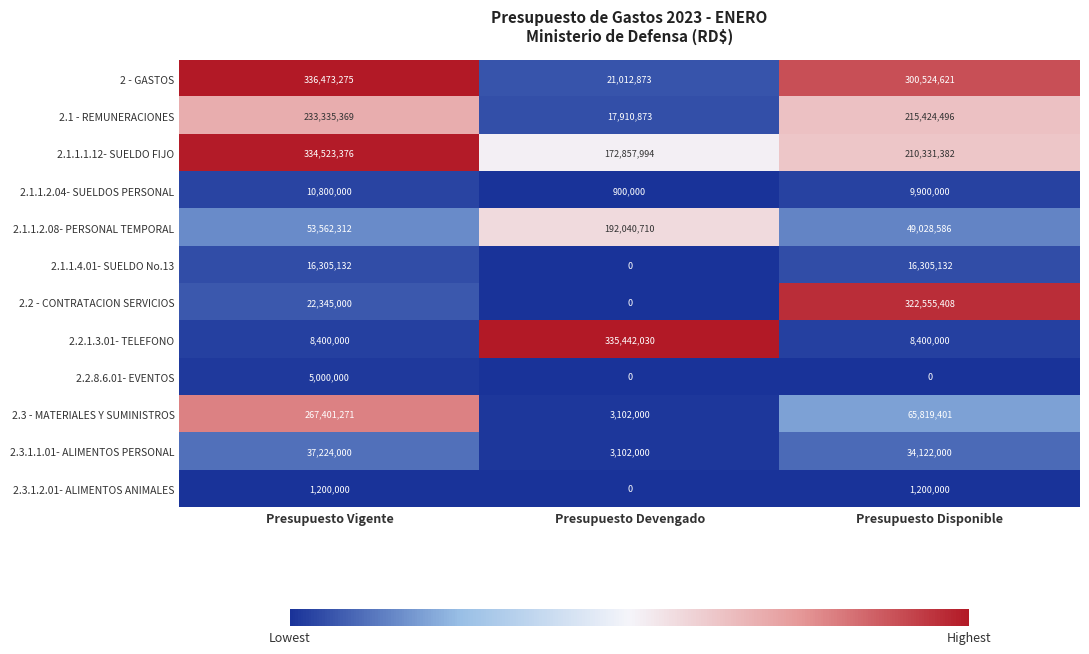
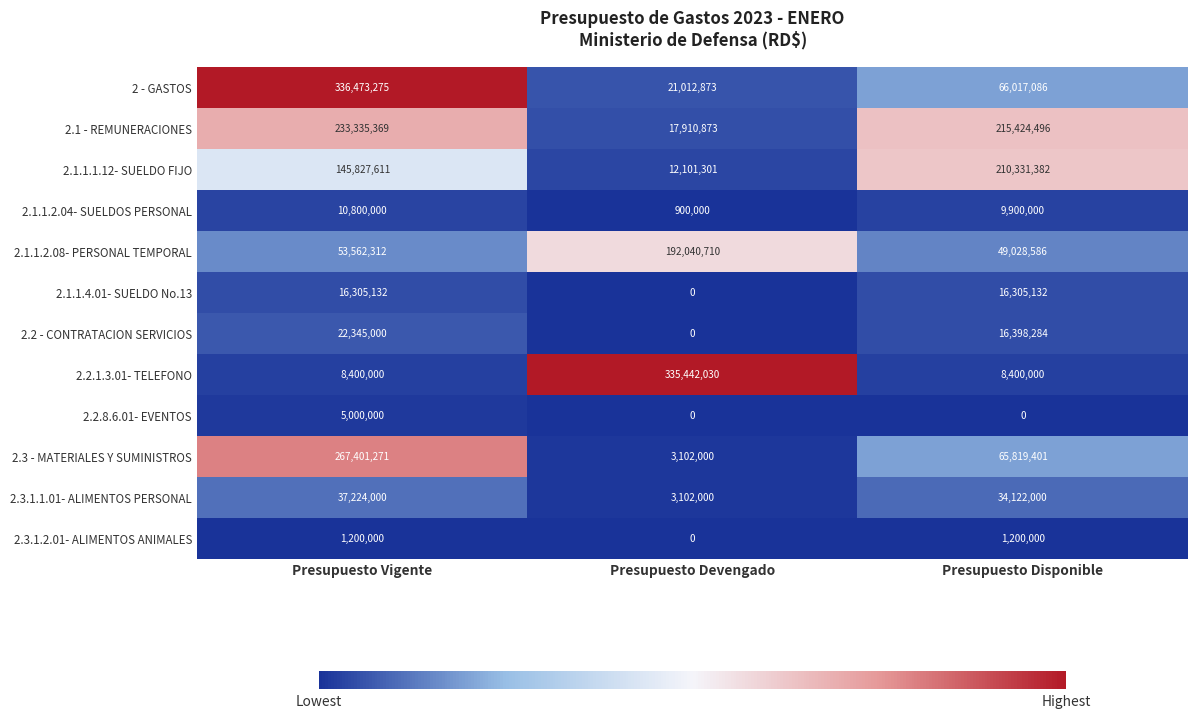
  {
    "2 - GASTOS": {
      "Presupuesto Vigente": "336,473,275",
      "Presupuesto Devengado": "21,012,873",
-     "Presupuesto Disponible": "300,524,621"
+     "Presupuesto Disponible": "66,017,086"
    },
    "2.1 - REMUNERACIONES": {
      "Presupuesto Vigente": "233,335,369",
      "Presupuesto Devengado": "17,910,873",
      "Presupuesto Disponible": "215,424,496"
    },
    "2.1.1.1.12- SUELDO FIJO": {
-     "Presupuesto Vigente": "334,523,376",
-     "Presupuesto Devengado": "172,857,994",
+     "Presupuesto Vigente": "145,827,611",
+     "Presupuesto Devengado": "12,101,301",
      "Presupuesto Disponible": "210,331,382"
    },
    "2.1.1.2.04- SUELDOS PERSONAL": {
      "Presupuesto Vigente": "10,800,000",
      "Presupuesto Devengado": "900,000",
      "Presupuesto Disponible": "9,900,000"
    },
    "2.1.1.2.08- PERSONAL TEMPORAL": {
      "Presupuesto Vigente": "53,562,312",
      "Presupuesto Devengado": "192,040,710",
      "Presupuesto Disponible": "49,028,586"
    },
    "2.1.1.4.01- SUELDO No.13": {
      "Presupuesto Vigente": "16,305,132",
      "Presupuesto Devengado": "0",
      "Presupuesto Disponible": "16,305,132"
    },
    "2.2 - CONTRATACION SERVICIOS": {
      "Presupuesto Vigente": "22,345,000",
      "Presupuesto Devengado": "0",
-     "Presupuesto Disponible": "322,555,408"
+     "Presupuesto Disponible": "16,398,284"
    },
    "2.2.1.3.01- TELEFONO": {
      "Presupuesto Vigente": "8,400,000",
      "Presupuesto Devengado": "335,442,030",
      "Presupuesto Disponible": "8,400,000"
    },
    "2.2.8.6.01- EVENTOS": {
      "Presupuesto Vigente": "5,000,000",
      "Presupuesto Devengado": "0",
      "Presupuesto Disponible": "0"
    },
    "2.3 - MATERIALES Y SUMINISTROS": {
      "Presupuesto Vigente": "267,401,271",
      "Presupuesto Devengado": "3,102,000",
      "Presupuesto Disponible": "65,819,401"
    },
    "2.3.1.1.01- ALIMENTOS PERSONAL": {
      "Presupuesto Vigente": "37,224,000",
      "Presupuesto Devengado": "3,102,000",
      "Presupuesto Disponible": "34,122,000"
    },
    "2.3.1.2.01- ALIMENTOS ANIMALES": {
      "Presupuesto Vigente": "1,200,000",
      "Presupuesto Devengado": "0",
      "Presupuesto Disponible": "1,200,000"
    }
  }
